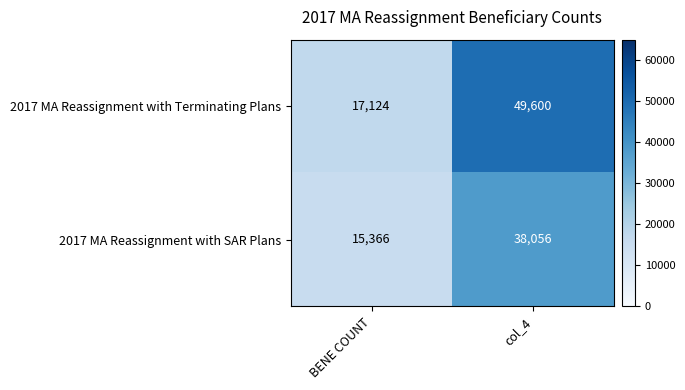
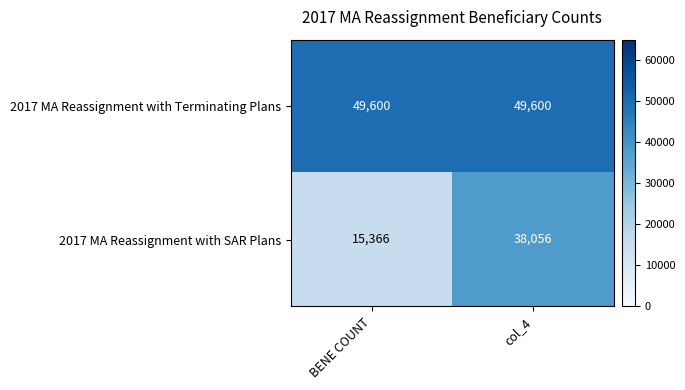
  {
    "2017 MA Reassignment with Terminating Plans": {
-     "BENE COUNT": "17,124",
+     "BENE COUNT": "49,600",
      "col_4": "49,600"
    },
    "2017 MA Reassignment with SAR Plans": {
      "BENE COUNT": "15,366",
      "col_4": "38,056"
    }
  }
